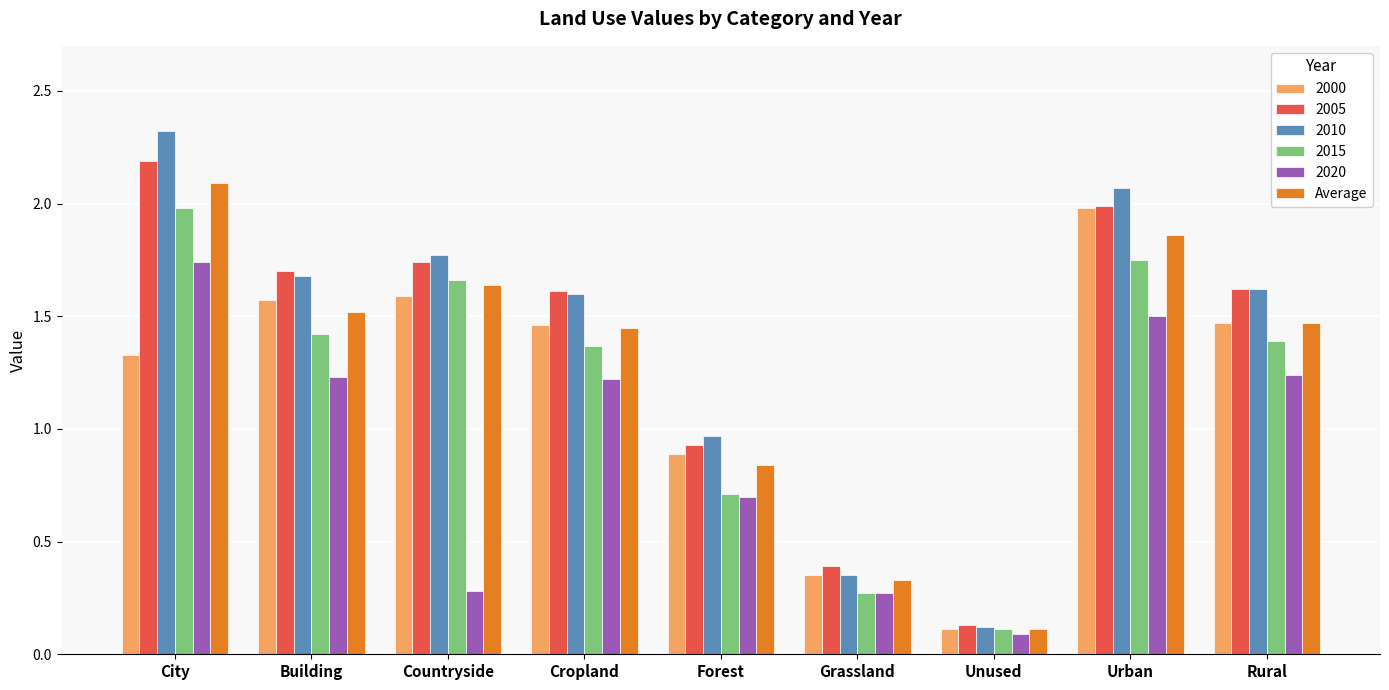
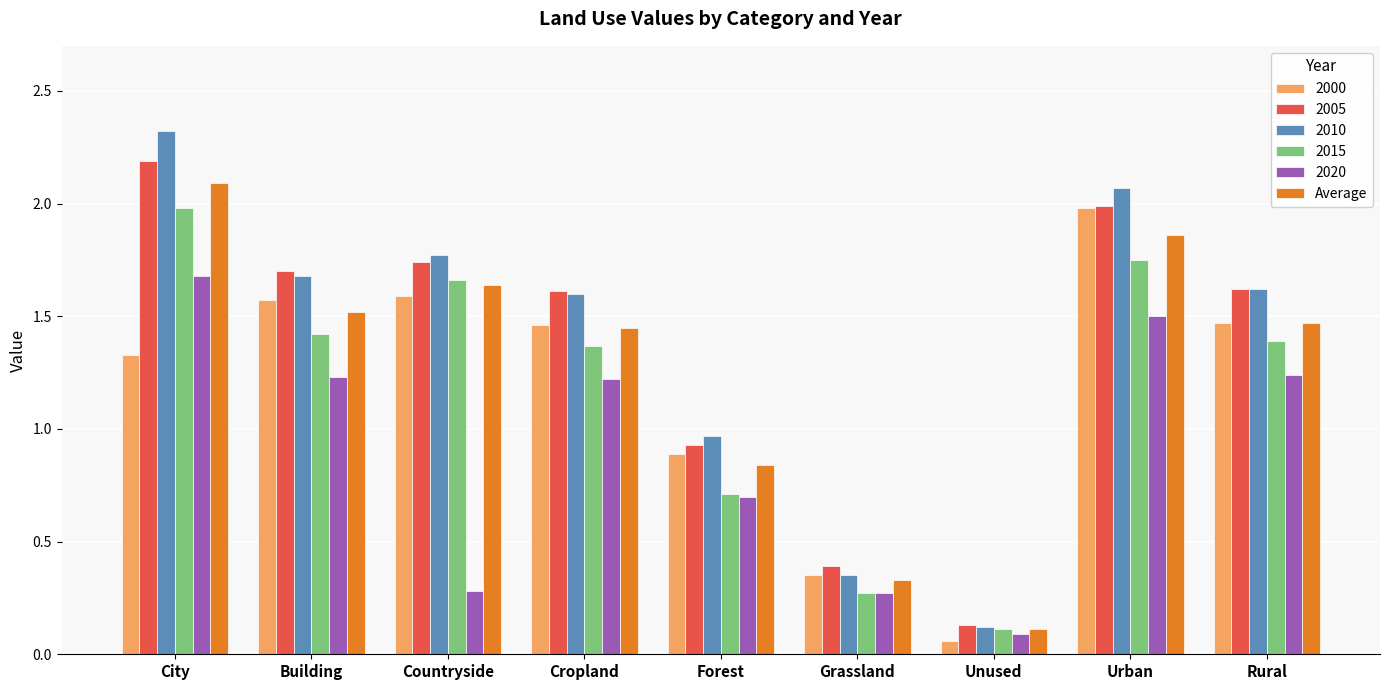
  {
    "2000": {
      "City": 1.33,
      "Building": 1.57,
      "Countryside": 1.59,
      "Cropland": 1.46,
      "Forest": 0.89,
      "Grassland": 0.35,
-     "Unused": 0.11,
+     "Unused": 0.06,
      "Urban": 1.98,
      "Rural": 1.47
    },
    "2010": {
      "City": 2.32,
      "Building": 1.68,
      "Countryside": 1.77,
      "Cropland": 1.60,
      "Forest": 0.97,
      "Grassland": 0.35,
      "Unused": 0.12,
      "Urban": 2.07,
      "Rural": 1.62
    },
    "2015": {
      "City": 1.98,
      "Building": 1.42,
      "Countryside": 1.66,
      "Cropland": 1.37,
      "Forest": 0.71,
      "Grassland": 0.27,
      "Unused": 0.11,
      "Urban": 1.75,
      "Rural": 1.39
    },
    "2020": {
-     "City": 1.74,
+     "City": 1.68,
      "Building": 1.23,
      "Countryside": 0.28,
      "Cropland": 1.22,
      "Forest": 0.70,
      "Grassland": 0.27,
      "Unused": 0.09,
      "Urban": 1.50,
      "Rural": 1.24
    }
  }
